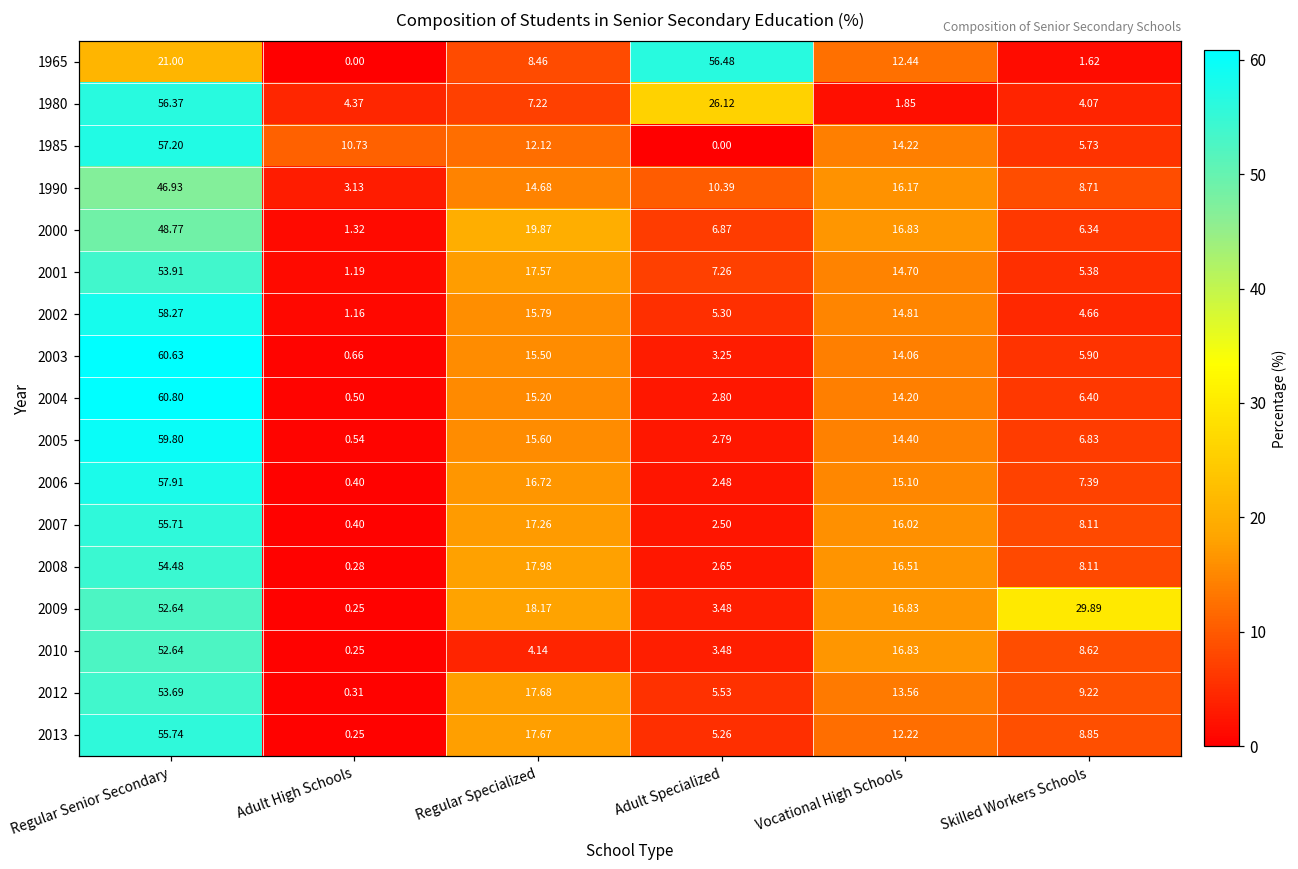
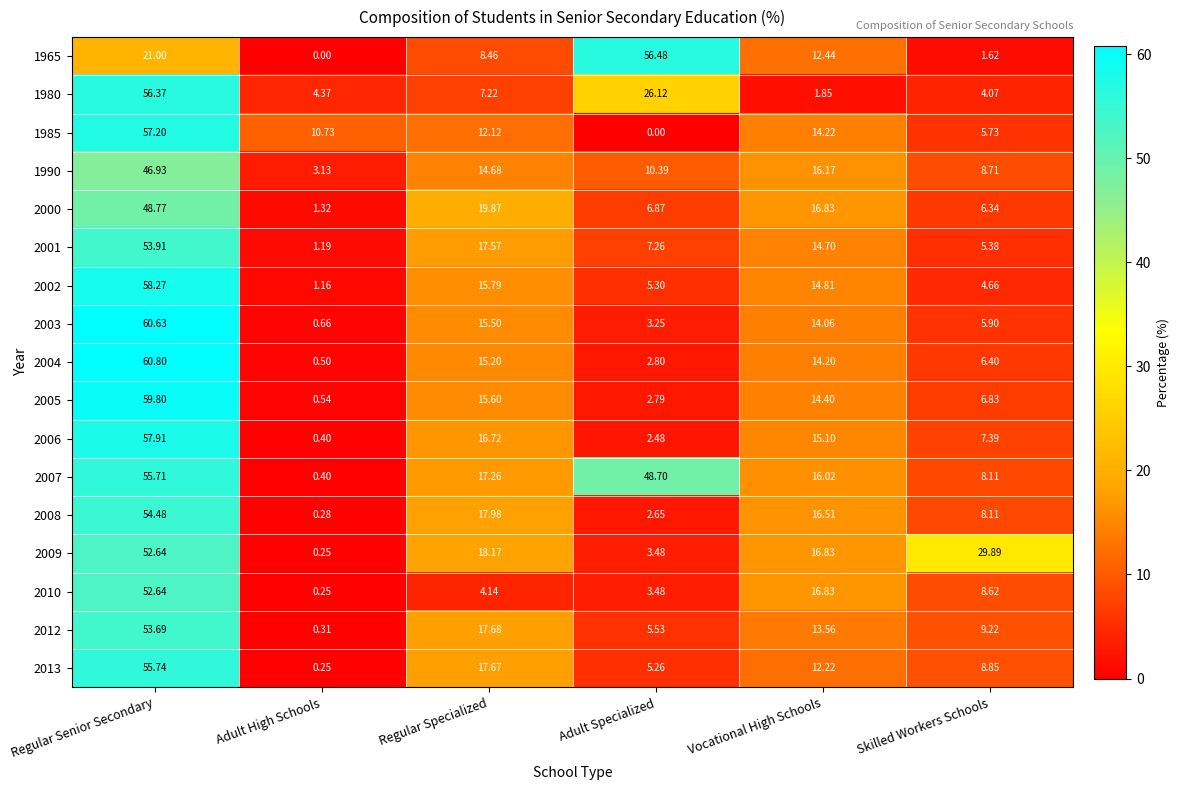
  {
    "1965": {
      "Regular Senior Secondary": 21.00,
      "Adult High Schools": 0.00,
      "Regular Specialized": 8.46,
      "Adult Specialized": 56.48,
      "Vocational High Schools": 12.44,
      "Skilled Workers Schools": 1.62
    },
    "1980": {
      "Regular Senior Secondary": 56.37,
      "Adult High Schools": 4.37,
      "Regular Specialized": 7.22,
      "Adult Specialized": 26.12,
      "Vocational High Schools": 1.85,
      "Skilled Workers Schools": 4.07
    },
    "1985": {
      "Regular Senior Secondary": 57.20,
      "Adult High Schools": 10.73,
      "Regular Specialized": 12.12,
      "Adult Specialized": 0.00,
      "Vocational High Schools": 14.22,
      "Skilled Workers Schools": 5.73
    },
    "1990": {
      "Regular Senior Secondary": 46.93,
      "Adult High Schools": 3.13,
      "Regular Specialized": 14.68,
      "Adult Specialized": 10.39,
      "Vocational High Schools": 16.17,
      "Skilled Workers Schools": 8.71
    },
    "2000": {
      "Regular Senior Secondary": 48.77,
      "Adult High Schools": 1.32,
      "Regular Specialized": 19.87,
      "Adult Specialized": 6.87,
      "Vocational High Schools": 16.83,
      "Skilled Workers Schools": 6.34
    },
    "2001": {
      "Regular Senior Secondary": 53.91,
      "Adult High Schools": 1.19,
      "Regular Specialized": 17.57,
      "Adult Specialized": 7.26,
      "Vocational High Schools": 14.70,
      "Skilled Workers Schools": 5.38
    },
    "2002": {
      "Regular Senior Secondary": 58.27,
      "Adult High Schools": 1.16,
      "Regular Specialized": 15.79,
      "Adult Specialized": 5.30,
      "Vocational High Schools": 14.81,
      "Skilled Workers Schools": 4.66
    },
    "2003": {
      "Regular Senior Secondary": 60.63,
      "Adult High Schools": 0.66,
      "Regular Specialized": 15.50,
      "Adult Specialized": 3.25,
      "Vocational High Schools": 14.06,
      "Skilled Workers Schools": 5.90
    },
    "2004": {
      "Regular Senior Secondary": 60.80,
      "Adult High Schools": 0.50,
      "Regular Specialized": 15.20,
      "Adult Specialized": 2.80,
      "Vocational High Schools": 14.20,
      "Skilled Workers Schools": 6.40
    },
    "2005": {
      "Regular Senior Secondary": 59.80,
      "Adult High Schools": 0.54,
      "Regular Specialized": 15.60,
      "Adult Specialized": 2.79,
      "Vocational High Schools": 14.40,
      "Skilled Workers Schools": 6.83
    },
    "2006": {
      "Regular Senior Secondary": 57.91,
      "Adult High Schools": 0.40,
      "Regular Specialized": 16.72,
      "Adult Specialized": 2.48,
      "Vocational High Schools": 15.10,
      "Skilled Workers Schools": 7.39
    },
    "2007": {
      "Regular Senior Secondary": 55.71,
      "Adult High Schools": 0.40,
      "Regular Specialized": 17.26,
-     "Adult Specialized": 2.50,
+     "Adult Specialized": 48.70,
      "Vocational High Schools": 16.02,
      "Skilled Workers Schools": 8.11
    },
    "2008": {
      "Regular Senior Secondary": 54.48,
      "Adult High Schools": 0.28,
      "Regular Specialized": 17.98,
      "Adult Specialized": 2.65,
      "Vocational High Schools": 16.51,
      "Skilled Workers Schools": 8.11
    },
    "2009": {
      "Regular Senior Secondary": 52.64,
      "Adult High Schools": 0.25,
      "Regular Specialized": 18.17,
      "Adult Specialized": 3.48,
      "Vocational High Schools": 16.83,
      "Skilled Workers Schools": 29.89
    },
    "2010": {
      "Regular Senior Secondary": 52.64,
      "Adult High Schools": 0.25,
      "Regular Specialized": 4.14,
      "Adult Specialized": 3.48,
      "Vocational High Schools": 16.83,
      "Skilled Workers Schools": 8.62
    },
    "2012": {
      "Regular Senior Secondary": 53.69,
      "Adult High Schools": 0.31,
      "Regular Specialized": 17.68,
      "Adult Specialized": 5.53,
      "Vocational High Schools": 13.56,
      "Skilled Workers Schools": 9.22
    },
    "2013": {
      "Regular Senior Secondary": 55.74,
      "Adult High Schools": 0.25,
      "Regular Specialized": 17.67,
      "Adult Specialized": 5.26,
      "Vocational High Schools": 12.22,
      "Skilled Workers Schools": 8.85
    }
  }
